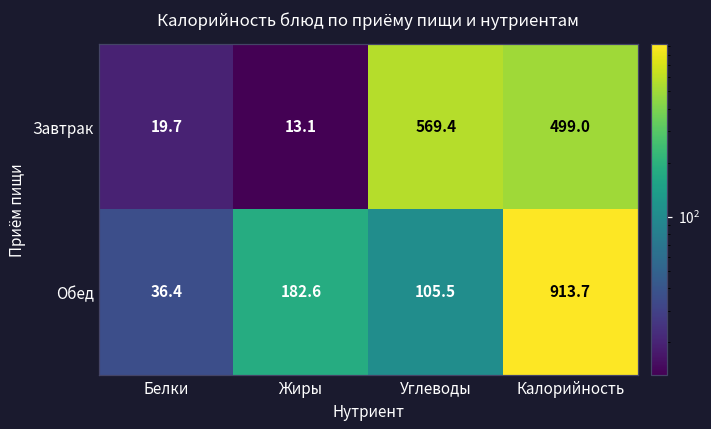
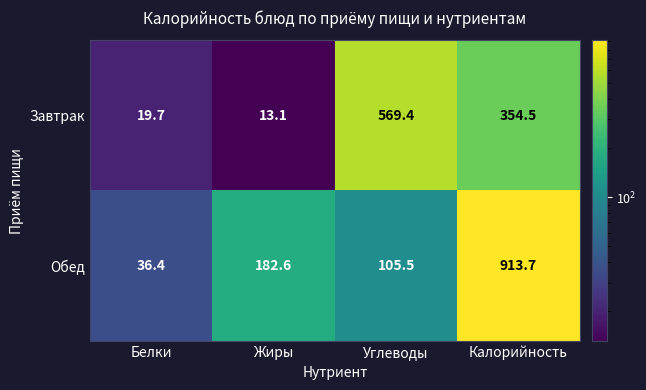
  {
    "Завтрак": {
      "Белки": 19.7,
      "Жиры": 13.1,
      "Углеводы": 569.4,
-     "Калорийность": 499.0
+     "Калорийность": 354.5
    },
    "Обед": {
      "Белки": 36.4,
      "Жиры": 182.6,
      "Углеводы": 105.5,
      "Калорийность": 913.7
    }
  }
